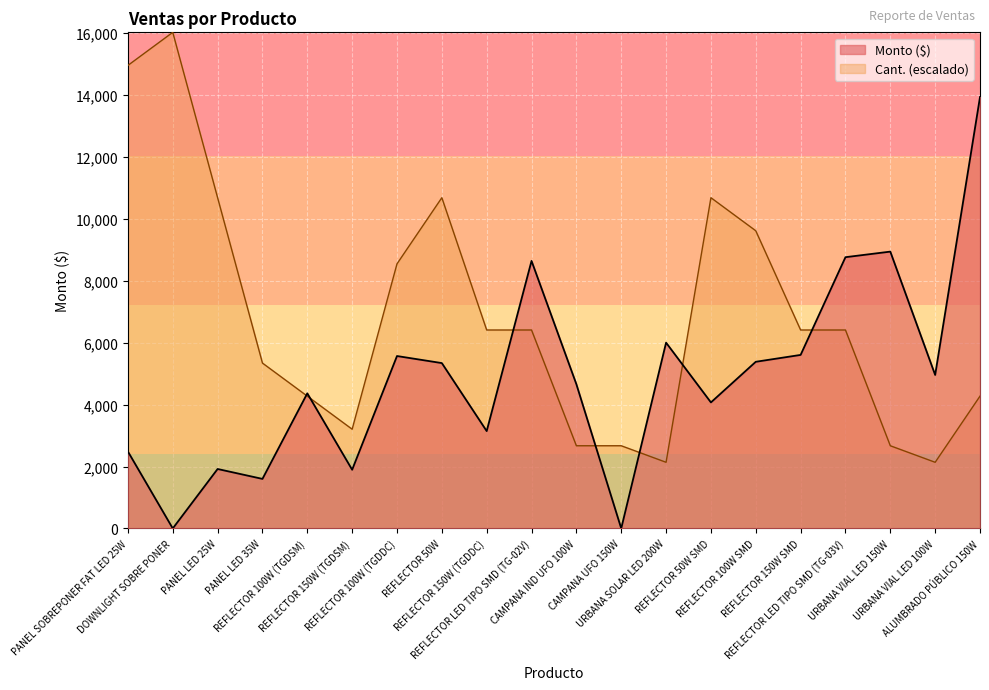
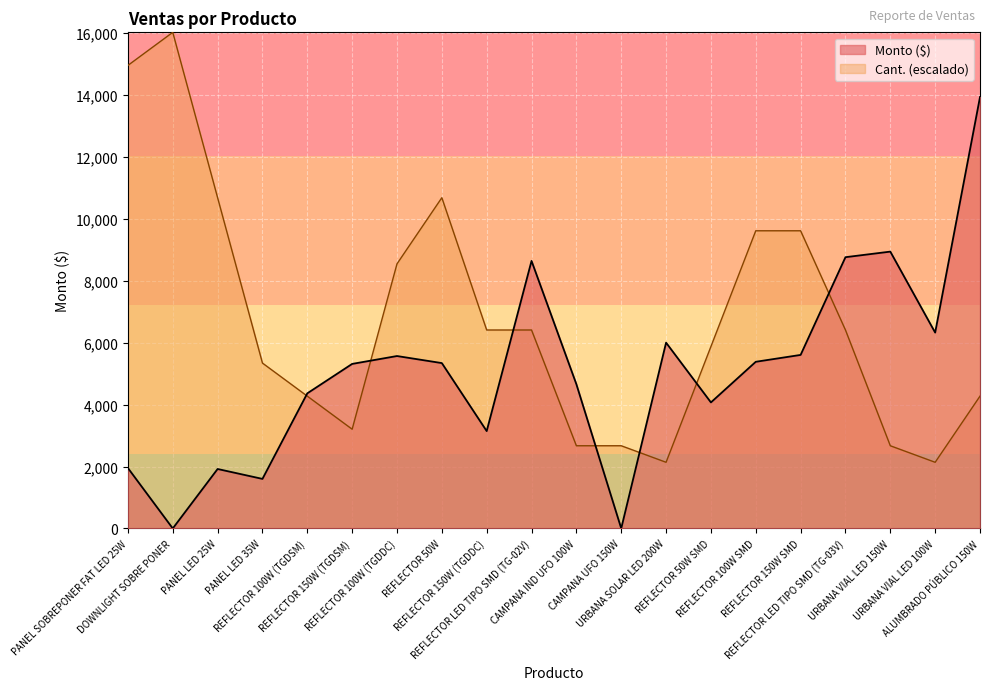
  {
    "Monto ($)": {
-     "PANEL SOBREPONER FAT LED 25W": "2,500",
+     "PANEL SOBREPONER FAT LED 25W": "2,000",
      "DOWNLIGHT SOBRE PONER": "0",
      "PANEL LED 25W": "1,900",
      "PANEL LED 35W": "1,600",
      "REFLECTOR 100W (TGDSM)": "4,400",
-     "REFLECTOR 150W (TGDSM)": "1,900",
+     "REFLECTOR 150W (TGDSM)": "5,300",
      "REFLECTOR 100W (TGDDC)": "5,600",
      "REFLECTOR 50W": "5,300",
      "REFLECTOR 150W (TGDDC)": "3,100",
      "REFLECTOR LED TIPO SMD (TG-02V)": "8,600",
      "CAMPANA IND UFO 100W": "4,700",
      "CAMPANA UFO 150W": "0",
      "URBANA SOLAR LED 200W": "6,000",
      "REFLECTOR 50W SMD": "4,100",
      "REFLECTOR 100W SMD": "5,400",
      "REFLECTOR 150W SMD": "5,600",
      "REFLECTOR LED TIPO SMD (TG-03V)": "8,800",
      "URBANA VIAL LED 150W": "8,900",
-     "URBANA VIAL LED 100W": "5,000",
+     "URBANA VIAL LED 100W": "6,300",
      "ALUMBRADO PÚBLICO 150W": "13,900"
    },
    "Cant. (escalado)": {
      "PANEL SOBREPONER FAT LED 25W": "15,000",
      "DOWNLIGHT SOBRE PONER": "16,000",
      "PANEL LED 25W": "10,700",
      "PANEL LED 35W": "5,300",
      "REFLECTOR 100W (TGDSM)": "4,300",
      "REFLECTOR 150W (TGDSM)": "3,200",
      "REFLECTOR 100W (TGDDC)": "8,500",
      "REFLECTOR 50W": "10,700",
      "REFLECTOR 150W (TGDDC)": "6,400",
      "REFLECTOR LED TIPO SMD (TG-02V)": "6,400",
      "CAMPANA IND UFO 100W": "2,700",
      "CAMPANA UFO 150W": "2,700",
      "URBANA SOLAR LED 200W": "2,100",
-     "REFLECTOR 50W SMD": "10,700",
+     "REFLECTOR 50W SMD": "5,900",
      "REFLECTOR 100W SMD": "9,600",
-     "REFLECTOR 150W SMD": "6,400",
+     "REFLECTOR 150W SMD": "9,600",
      "REFLECTOR LED TIPO SMD (TG-03V)": "6,400",
      "URBANA VIAL LED 150W": "2,700",
      "URBANA VIAL LED 100W": "2,100",
      "ALUMBRADO PÚBLICO 150W": "4,300"
    }
  }
